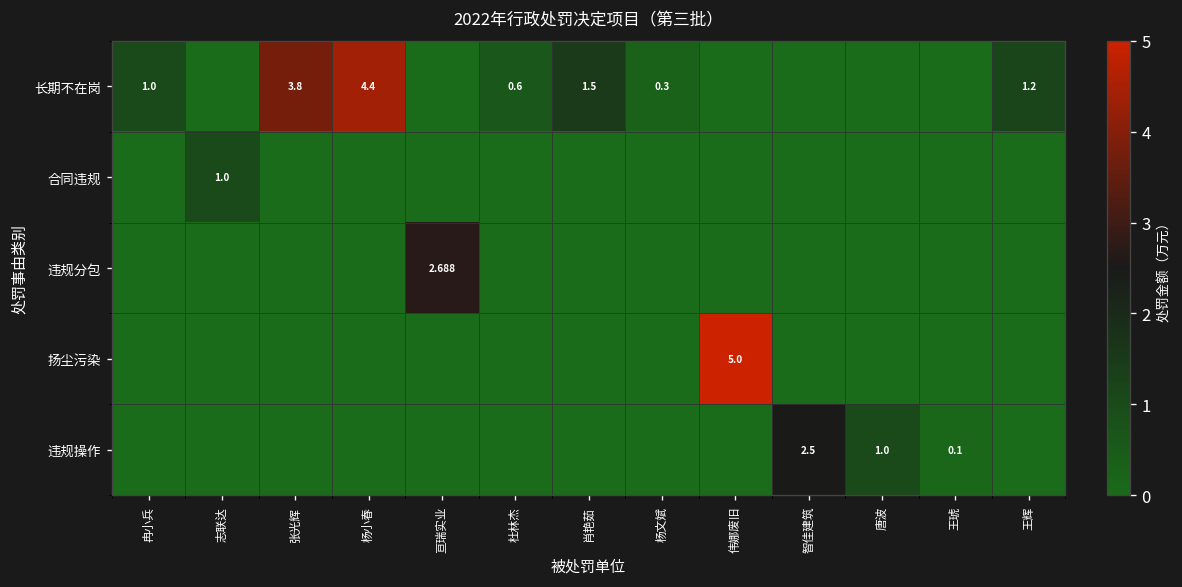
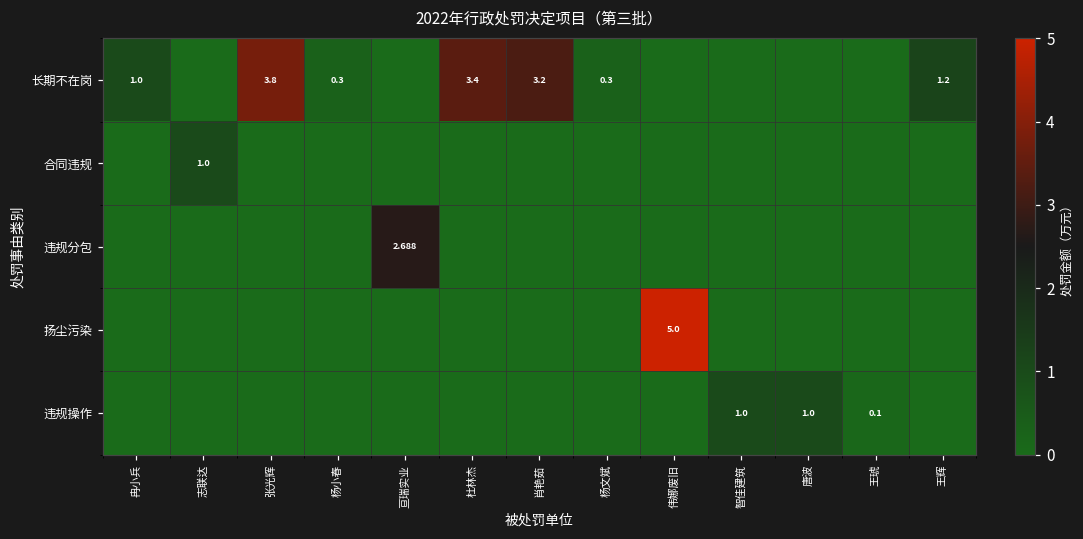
  {
    "长期不在岗": {
      "冉小兵": 1.0,
      "张光辉": 3.8,
-     "杨小春": 4.4,
-     "杜林杰": 0.6,
-     "肖艳茹": 1.5,
+     "杨小春": 0.3,
+     "杜林杰": 3.4,
+     "肖艳茹": 3.2,
      "杨文斌": 0.3,
      "王辉": 1.2
    },
    "合同违规": {
      "志联达": 1.0
    },
    "违规分包": {
      "亘瑞实业": 2.688
    },
    "扬尘污染": {
      "伟娜废旧": 5.0
    },
    "违规操作": {
-     "智佳建筑": 2.5,
+     "智佳建筑": 1.0,
      "唐波": 1.0,
      "王琥": 0.1
    }
  }
